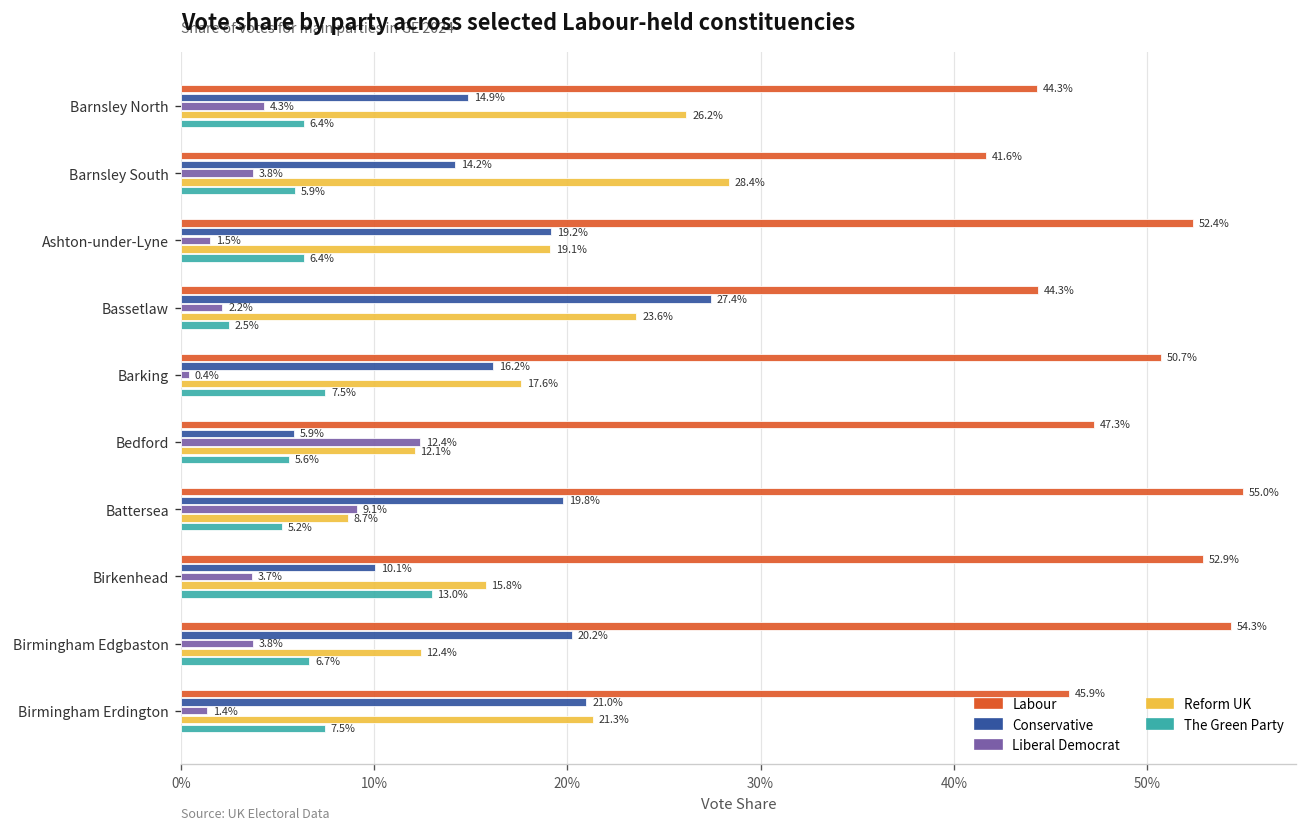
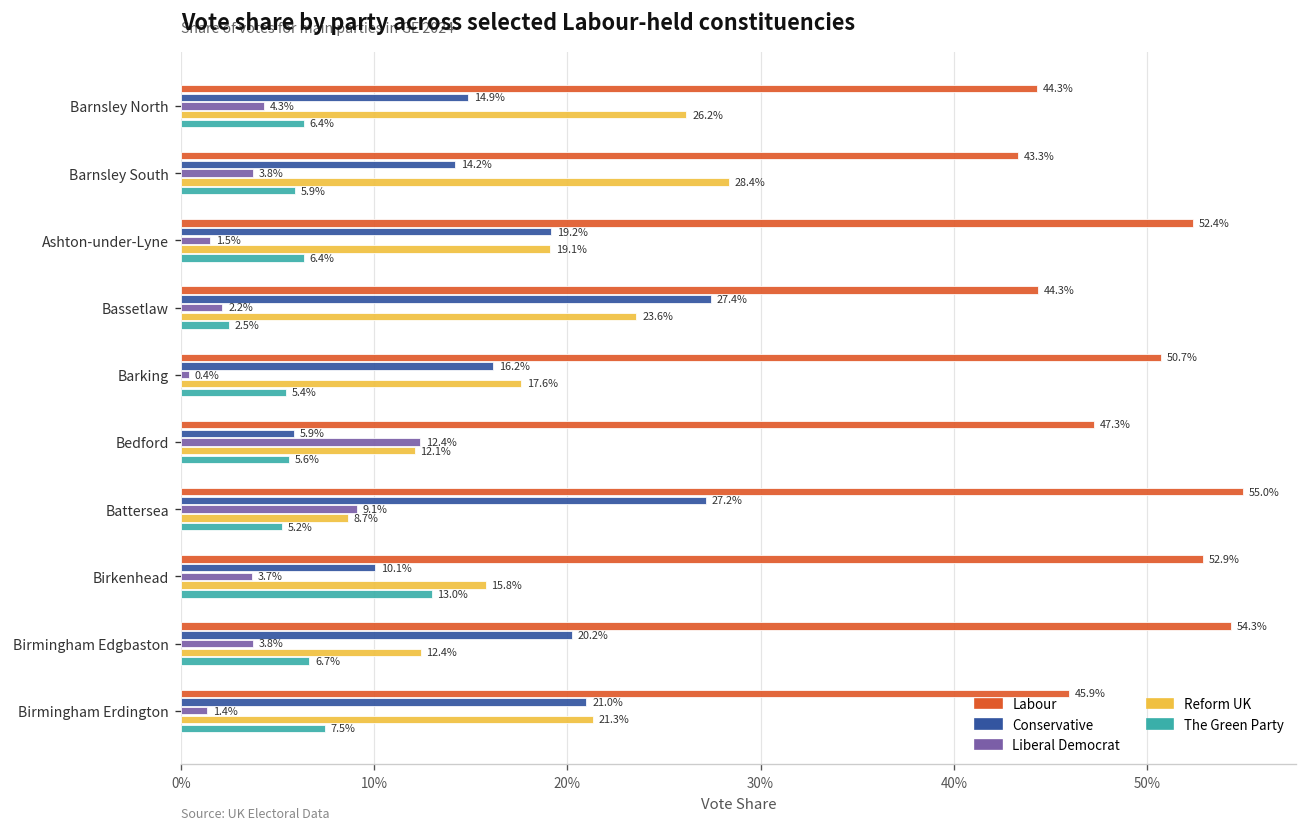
  {
    "Labour": {
      "Barnsley North": "44.3%",
-     "Barnsley South": "41.6%",
+     "Barnsley South": "43.3%",
      "Ashton-under-Lyne": "52.4%",
      "Bassetlaw": "44.3%",
      "Barking": "50.7%",
      "Bedford": "47.3%",
      "Battersea": "55.0%",
      "Birkenhead": "52.9%",
      "Birmingham Edgbaston": "54.3%",
      "Birmingham Erdington": "45.9%"
    },
    "Conservative": {
      "Barnsley North": "14.9%",
      "Barnsley South": "14.2%",
      "Ashton-under-Lyne": "19.2%",
      "Bassetlaw": "27.4%",
      "Barking": "16.2%",
      "Bedford": "5.9%",
-     "Battersea": "19.8%",
+     "Battersea": "27.2%",
      "Birkenhead": "10.1%",
      "Birmingham Edgbaston": "20.2%",
      "Birmingham Erdington": "21.0%"
    },
    "Liberal Democrat": {
      "Barnsley North": "4.3%",
      "Barnsley South": "3.8%",
      "Ashton-under-Lyne": "1.5%",
      "Bassetlaw": "2.2%",
      "Barking": "0.4%",
      "Battersea": "9.1%",
      "Birkenhead": "3.7%",
      "Birmingham Edgbaston": "3.8%",
      "Birmingham Erdington": "1.4%"
    },
    "Reform UK": {
      "Barnsley North": "26.2%",
      "Barnsley South": "28.4%",
      "Ashton-under-Lyne": "19.1%",
      "Bassetlaw": "23.6%",
      "Barking": "17.6%",
      "Battersea": "8.7%",
      "Birkenhead": "15.8%",
      "Birmingham Edgbaston": "12.4%",
      "Birmingham Erdington": "21.3%"
    },
    "The Green Party": {
      "Barnsley North": "6.4%",
      "Barnsley South": "5.9%",
      "Ashton-under-Lyne": "6.4%",
      "Bassetlaw": "2.5%",
-     "Barking": "7.5%",
+     "Barking": "5.4%",
      "Bedford": "5.6%",
      "Battersea": "5.2%",
      "Birkenhead": "13.0%",
      "Birmingham Edgbaston": "6.7%",
      "Birmingham Erdington": "7.5%"
    }
  }
